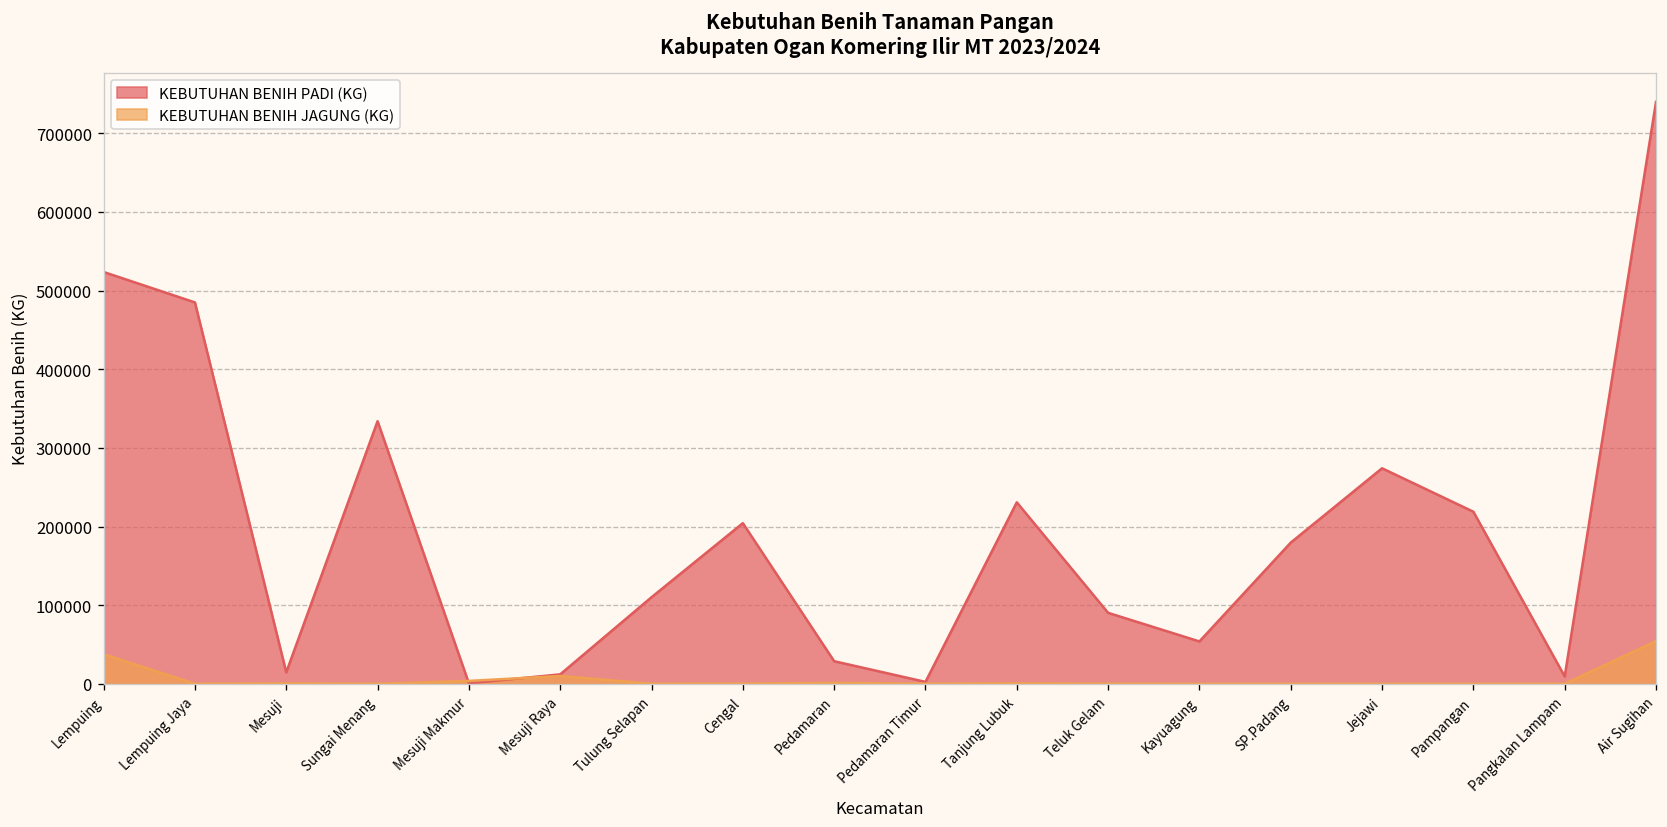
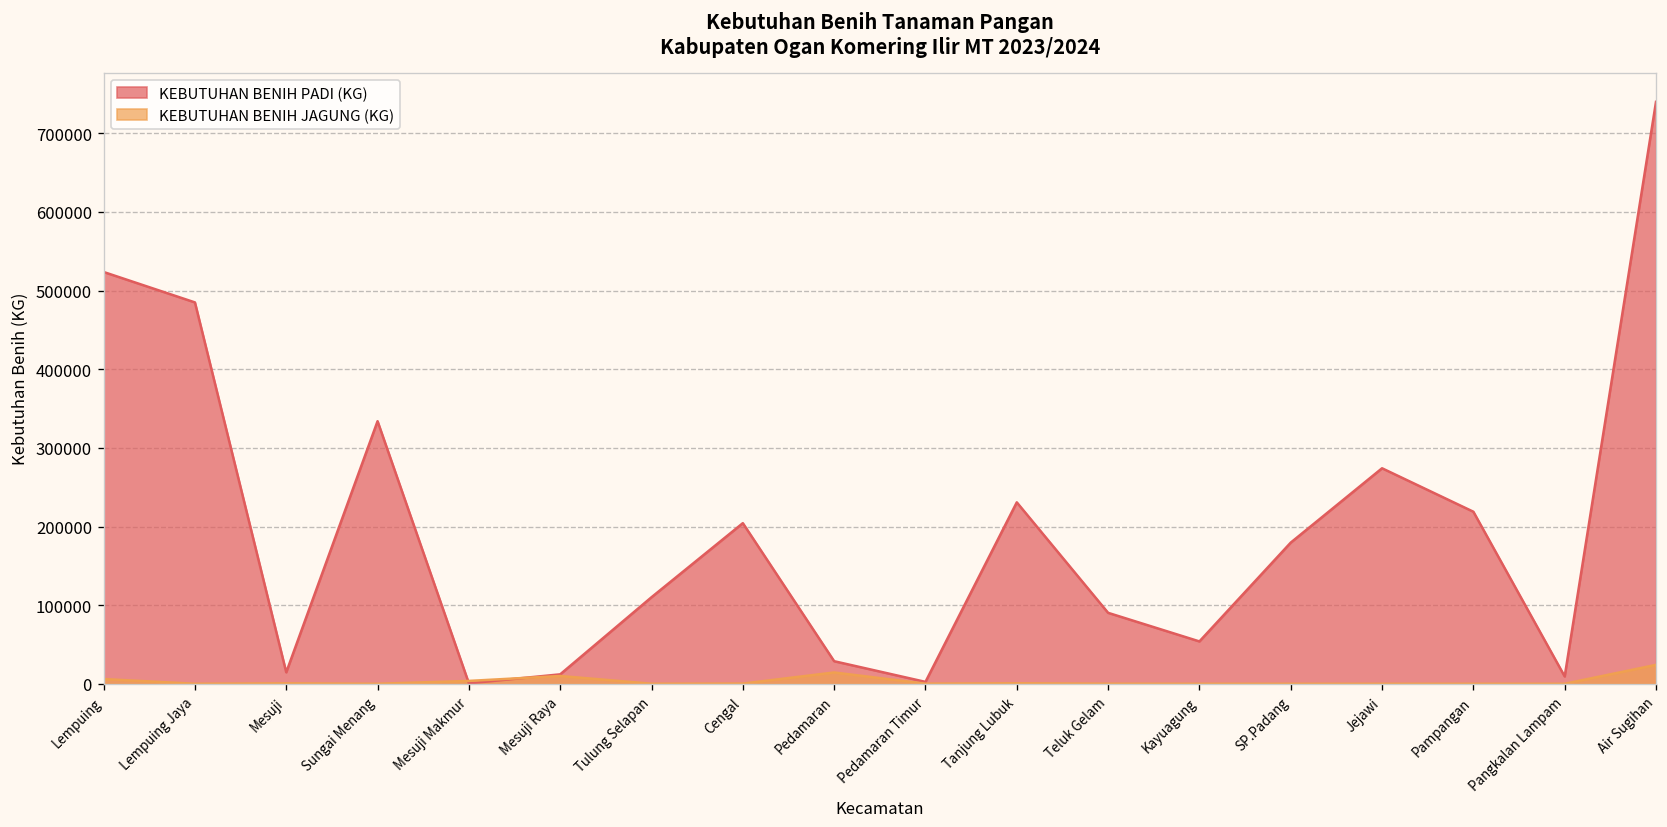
  {
    "KEBUTUHAN BENIH PADI (KG)": {
      "Lempuing": 520000,
      "Lempuing Jaya": 490000,
      "Mesuji": 10000,
      "Sungai Menang": 330000,
      "Tulung Selapan": 110000,
      "Cengal": 200000,
      "Pedamaran": 30000,
      "Tanjung Lubuk": 230000,
      "Teluk Gelam": 90000,
      "Kayuagung": 50000,
      "SP.Padang": 180000,
      "Jejawi": 270000,
      "Pampangan": 220000,
      "Pangkalan Lampam": 10000,
      "Air Sugihan": 740000
    },
    "KEBUTUHAN BENIH JAGUNG (KG)": {
-     "Lempuing": 40000,
+     "Lempuing": 10000,
      "Lempuing Jaya": 0,
      "Mesuji": 0,
      "Sungai Menang": 0,
      "Tulung Selapan": 0,
      "Cengal": 0,
-     "Pedamaran": 0,
+     "Pedamaran": 10000,
      "Tanjung Lubuk": 0,
      "Teluk Gelam": 0,
      "Kayuagung": 0,
      "SP.Padang": 0,
      "Jejawi": 0,
      "Pampangan": 0,
      "Pangkalan Lampam": 0,
-     "Air Sugihan": 50000
+     "Air Sugihan": 20000
    }
  }
